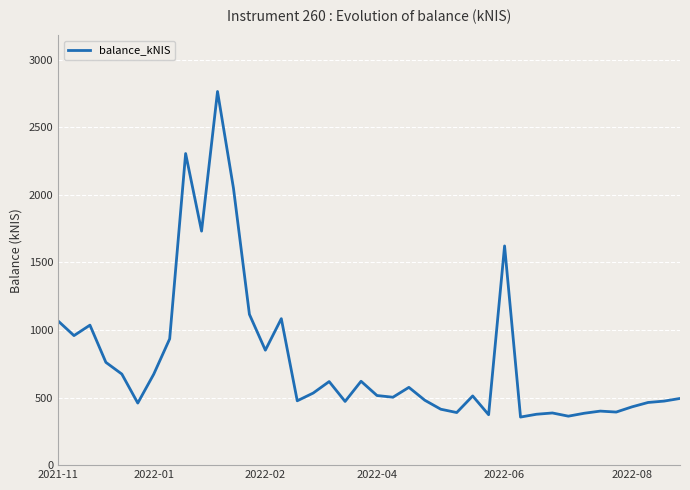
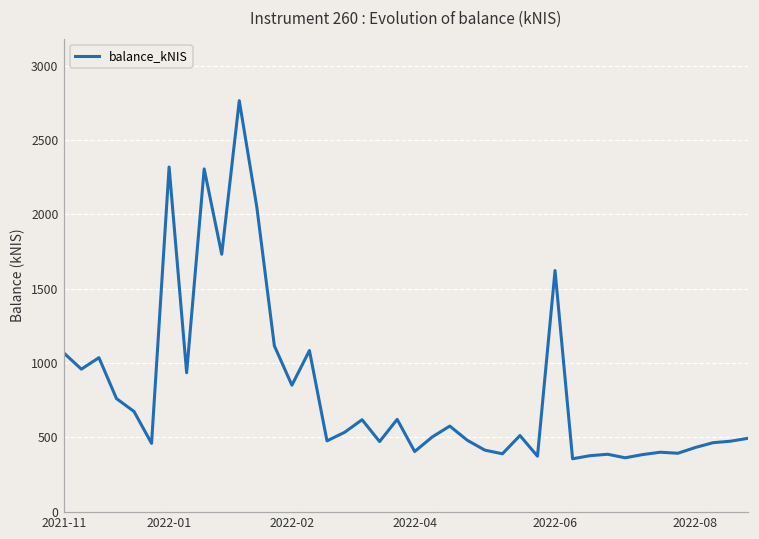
  {
    "2021-11": 1070,
-   "2022-01": 670,
+   "2022-01": 2320,
    "2022-02": 850,
-   "2022-04": 520,
+   "2022-04": 400,
    "2022-06": 1620,
    "2022-08": 430
  }
